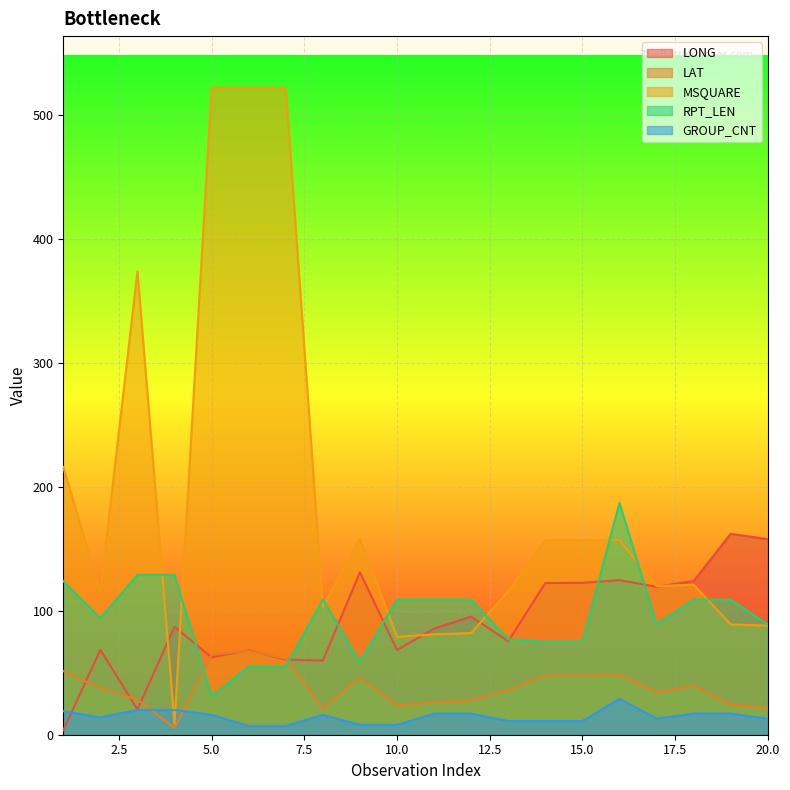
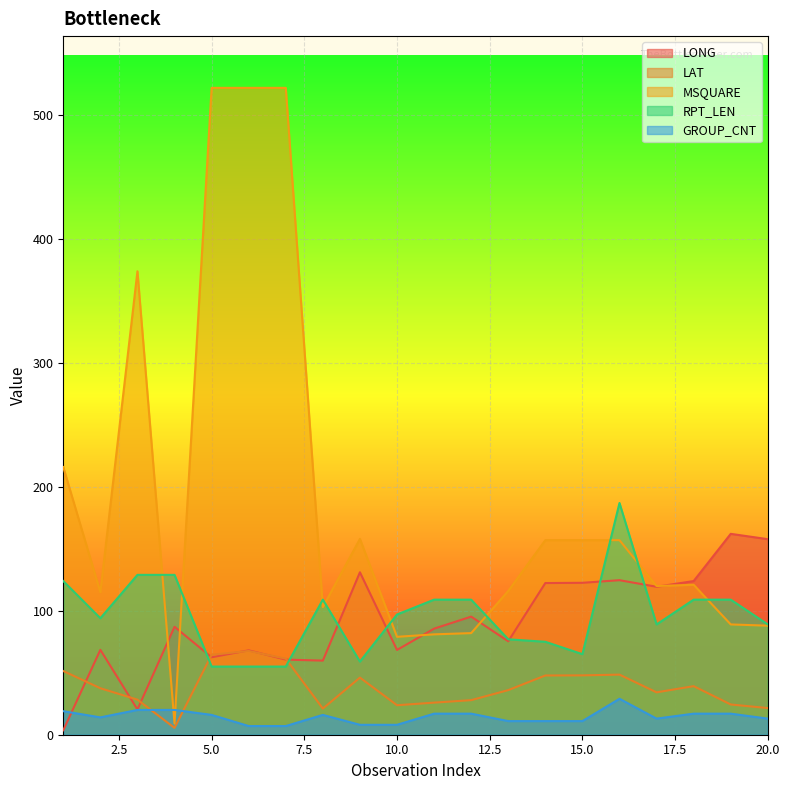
  {
    "RPT_LEN": {
-     "5.0": 31,
-     "10.0": 109,
-     "15.0": 75
+     "5.0": 55,
+     "10.0": 97,
+     "15.0": 65
    },
    "GROUP_CNT": {
      "5.0": 16,
      "10.0": 8,
      "15.0": 11,
      "20.0": 13
    }
  }
